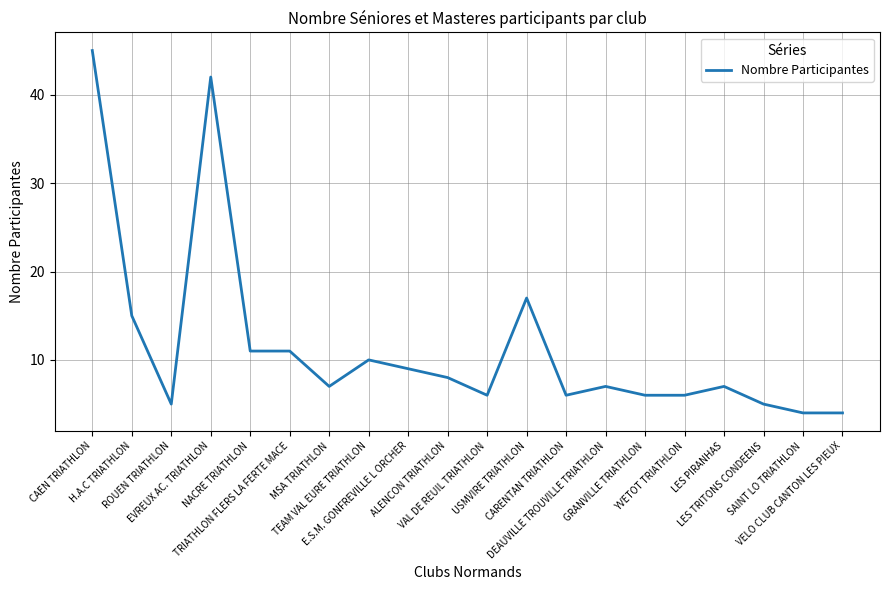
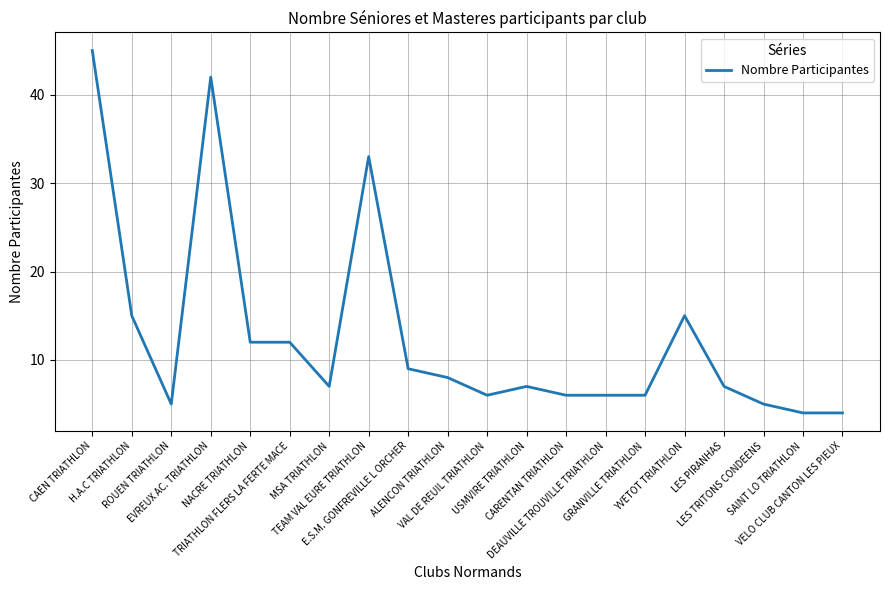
  {
    "CAEN TRIATHLON": 45,
    "H.A.C TRIATHLON": 15,
    "ROUEN TRIATHLON": 5,
    "EVREUX AC. TRIATHLON": 42,
-   "NACRE TRIATHLON": 11,
-   "TRIATHLON FLERS LA FERTE MACE": 11,
+   "NACRE TRIATHLON": 12,
+   "TRIATHLON FLERS LA FERTE MACE": 12,
    "MSA TRIATHLON": 7,
-   "TEAM VAL EURE TRIATHLON": 10,
+   "TEAM VAL EURE TRIATHLON": 33,
    "E.S.M. GONFREVILLE L ORCHER": 9,
    "ALENCON TRIATHLON": 8,
    "VAL DE REUIL TRIATHLON": 6,
-   "USMVIRE TRIATHLON": 17,
+   "USMVIRE TRIATHLON": 7,
    "CARENTAN TRIATHLON": 6,
-   "DEAUVILLE TROUVILLE TRIATHLON": 7,
+   "DEAUVILLE TROUVILLE TRIATHLON": 6,
    "GRANVILLE TRIATHLON": 6,
-   "YVETOT TRIATHLON": 6,
+   "YVETOT TRIATHLON": 15,
    "LES PIRANHAS": 7,
    "LES TRITONS CONDEENS": 5,
    "SAINT LO TRIATHLON": 4,
    "VELO CLUB CANTON LES PIEUX": 4
  }
